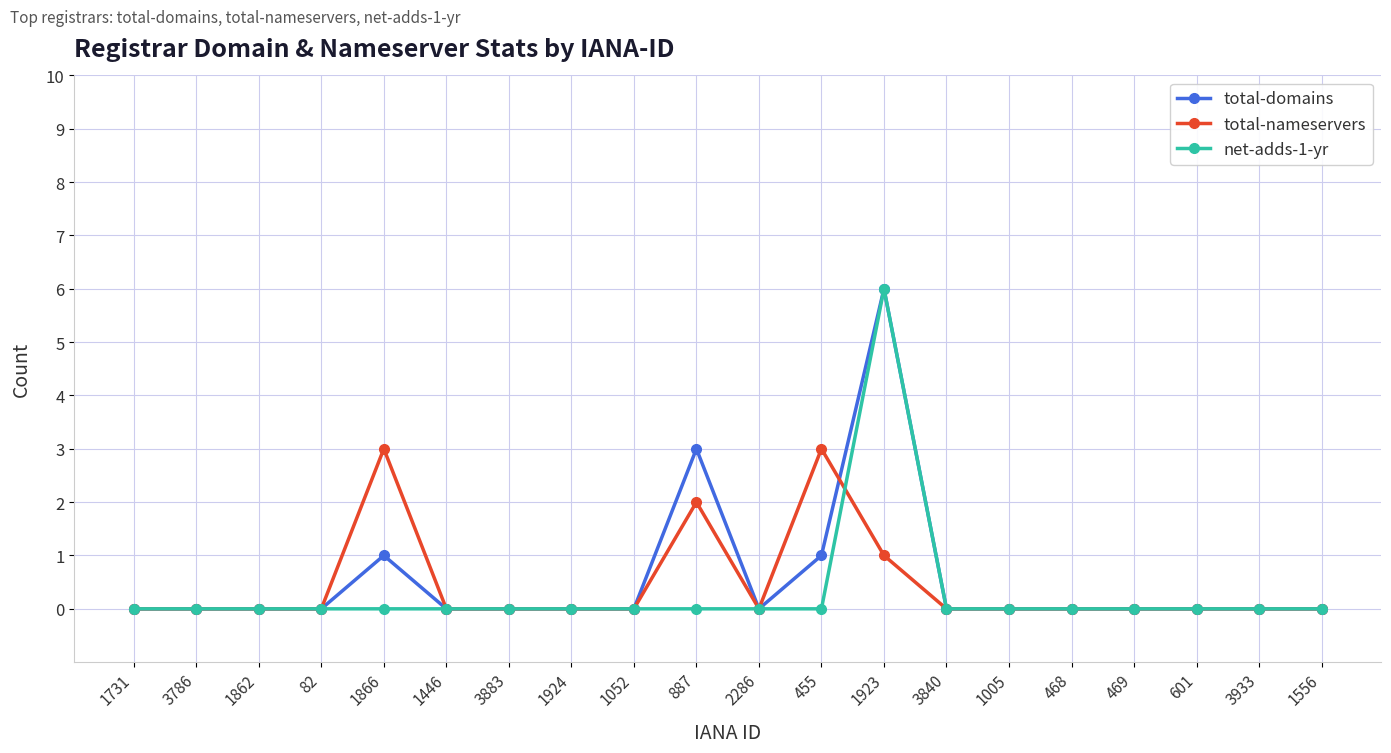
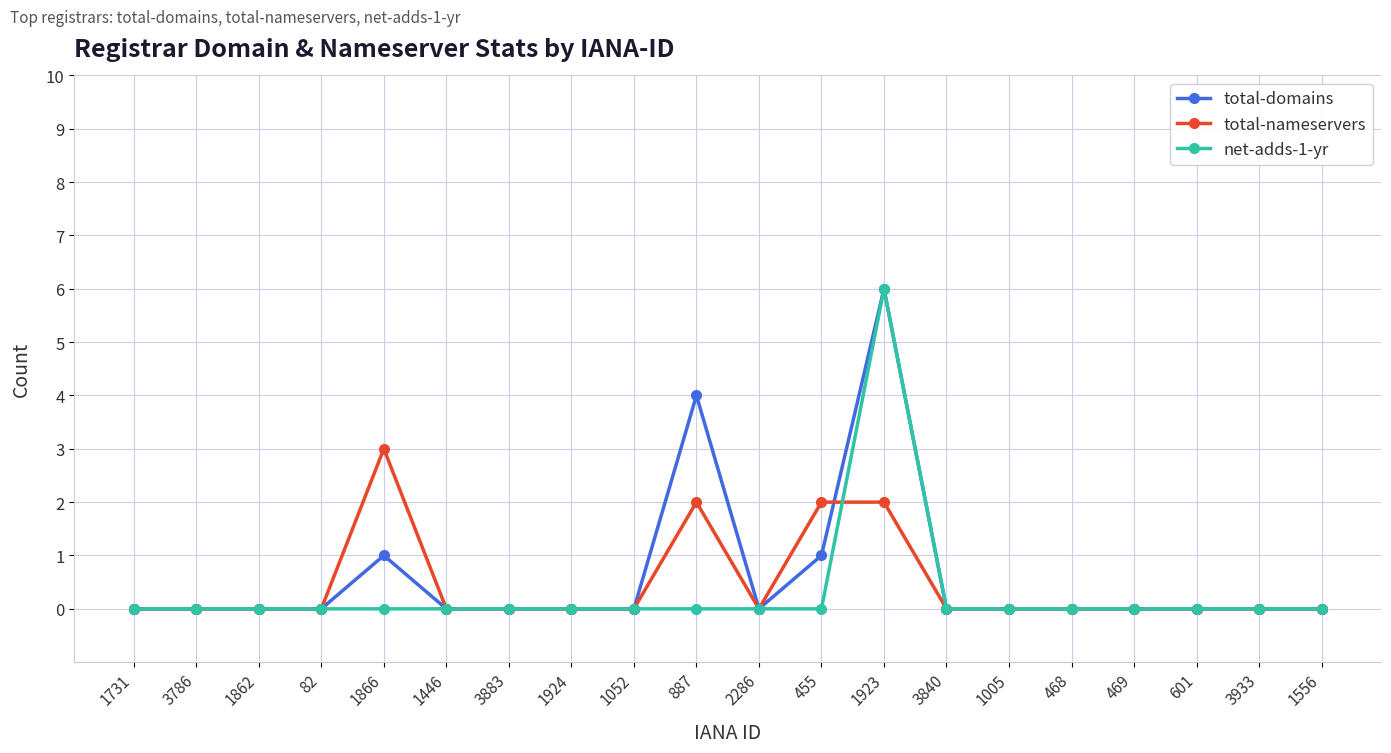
  {
    "total-domains": {
      "1866": 1,
-     "887": 3,
+     "887": 4,
      "455": 1
    },
    "total-nameservers": {
      "1866": 3,
      "887": 2,
-     "455": 3,
-     "1923": 1
+     "455": 2,
+     "1923": 2
    },
    "net-adds-1-yr": {
      "1866": 0,
      "887": 0,
      "455": 0
    }
  }
